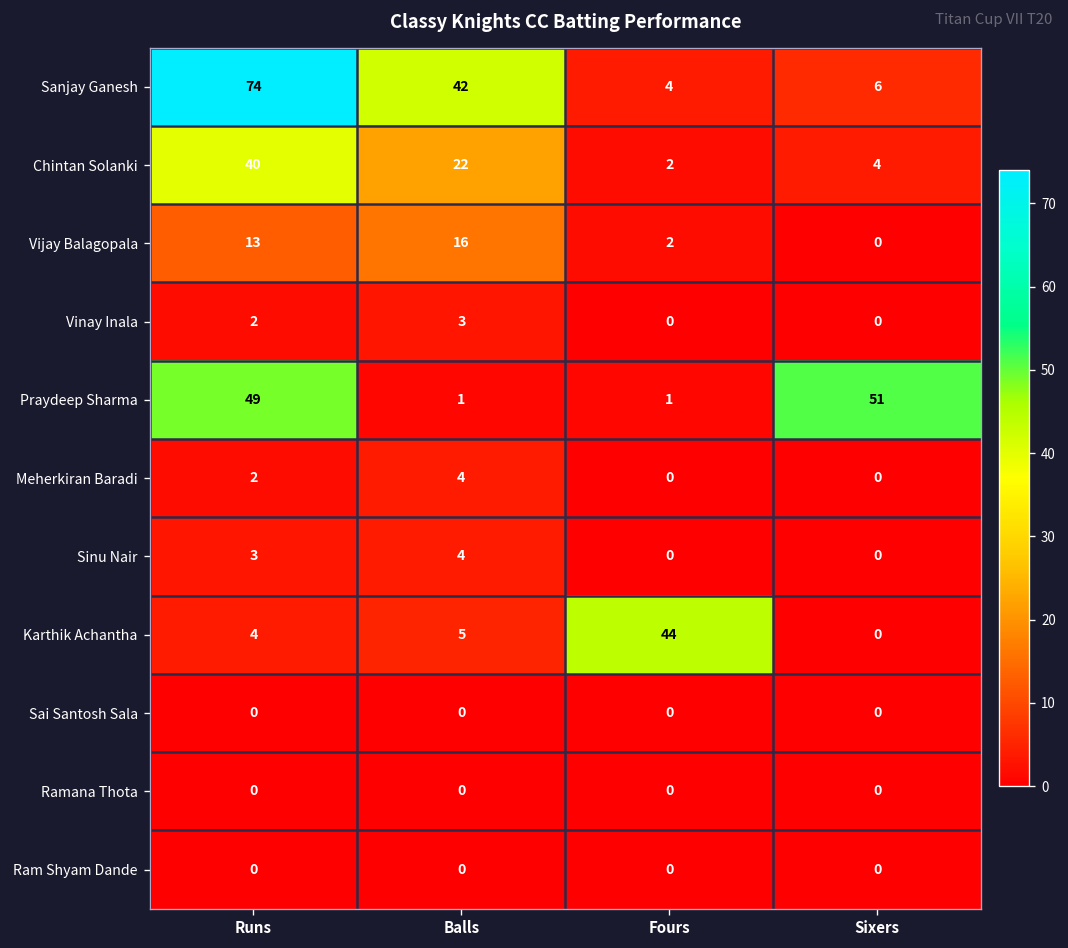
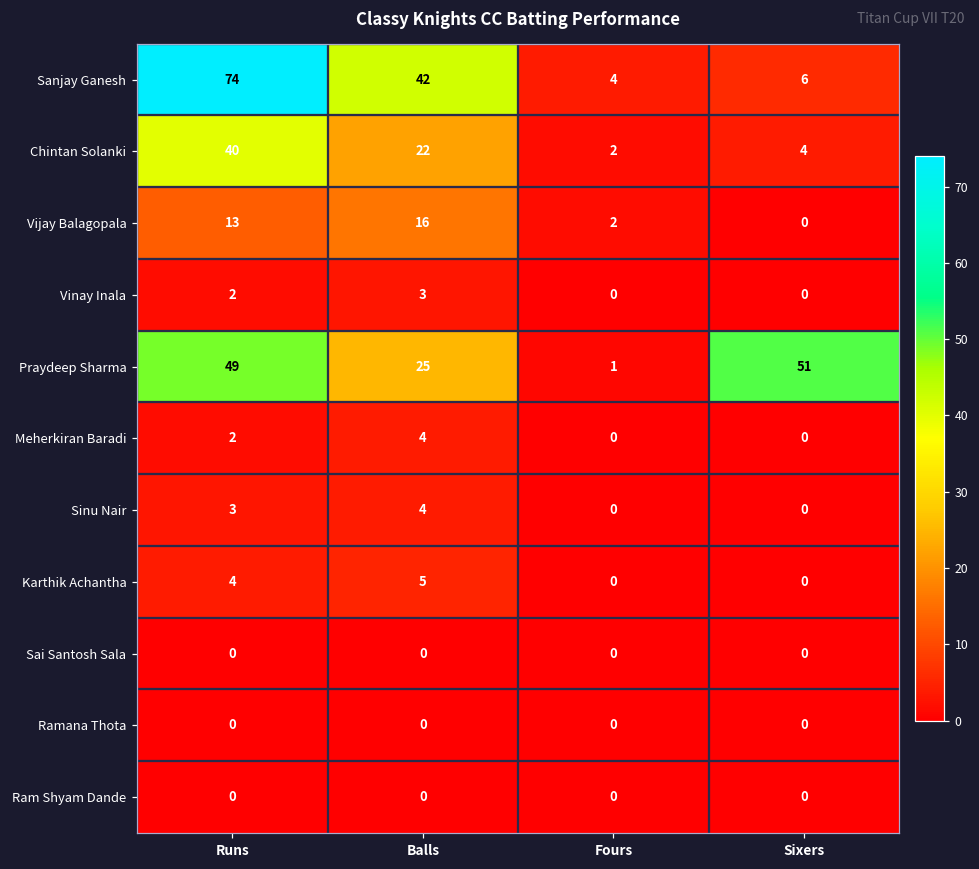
  {
    "Sanjay Ganesh": {
      "Runs": 74,
      "Balls": 42,
      "Fours": 4,
      "Sixers": 6
    },
    "Chintan Solanki": {
      "Runs": 40,
      "Balls": 22,
      "Fours": 2,
      "Sixers": 4
    },
    "Vijay Balagopala": {
      "Runs": 13,
      "Balls": 16,
      "Fours": 2,
      "Sixers": 0
    },
    "Vinay Inala": {
      "Runs": 2,
      "Balls": 3,
      "Fours": 0,
      "Sixers": 0
    },
    "Praydeep Sharma": {
      "Runs": 49,
-     "Balls": 1,
+     "Balls": 25,
      "Fours": 1,
      "Sixers": 51
    },
    "Meherkiran Baradi": {
      "Runs": 2,
      "Balls": 4,
      "Fours": 0,
      "Sixers": 0
    },
    "Sinu Nair": {
      "Runs": 3,
      "Balls": 4,
      "Fours": 0,
      "Sixers": 0
    },
    "Karthik Achantha": {
      "Runs": 4,
      "Balls": 5,
-     "Fours": 44,
+     "Fours": 0,
      "Sixers": 0
    },
    "Sai Santosh Sala": {
      "Runs": 0,
      "Balls": 0,
      "Fours": 0,
      "Sixers": 0
    },
    "Ramana Thota": {
      "Runs": 0,
      "Balls": 0,
      "Fours": 0,
      "Sixers": 0
    },
    "Ram Shyam Dande": {
      "Runs": 0,
      "Balls": 0,
      "Fours": 0,
      "Sixers": 0
    }
  }
